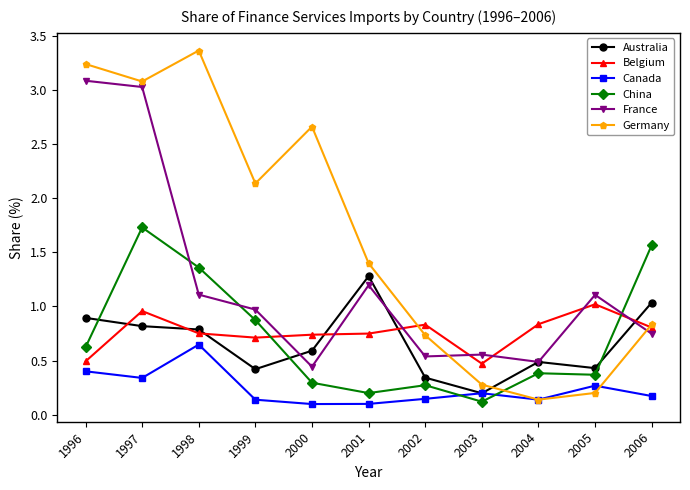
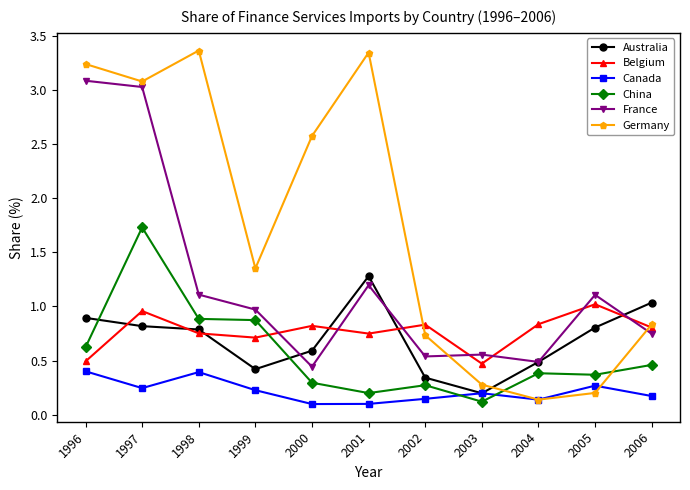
  {
    "Australia": {
      "1996": 0.89,
      "1997": 0.82,
      "1998": 0.79,
      "1999": 0.42,
      "2000": 0.59,
      "2001": 1.28,
      "2002": 0.34,
-     "2005": 0.43,
+     "2005": 0.81,
      "2006": 1.04
    },
    "Belgium": {
      "1996": 0.49,
      "1997": 0.96,
      "1998": 0.75,
      "1999": 0.71,
-     "2000": 0.74,
+     "2000": 0.82,
      "2001": 0.75,
      "2002": 0.83,
      "2003": 0.47,
      "2004": 0.84,
      "2005": 1.02,
      "2006": 0.81
    },
    "Canada": {
      "1996": 0.40,
-     "1997": 0.34,
-     "1998": 0.65,
-     "1999": 0.14,
+     "1997": 0.25,
+     "1998": 0.39,
+     "1999": 0.23,
      "2000": 0.10,
      "2001": 0.10,
      "2002": 0.15,
      "2005": 0.27,
      "2006": 0.17
    },
    "China": {
      "1996": 0.62,
      "1997": 1.73,
-     "1998": 1.36,
+     "1998": 0.89,
      "1999": 0.87,
      "2000": 0.30,
      "2001": 0.20,
      "2002": 0.27,
      "2003": 0.12,
      "2004": 0.38,
      "2005": 0.37,
-     "2006": 1.57
+     "2006": 0.46
    },
    "France": {
      "1996": 3.09,
      "1997": 3.03,
      "1998": 1.11,
      "1999": 0.97,
      "2000": 0.44,
      "2001": 1.20,
      "2002": 0.54,
      "2003": 0.56,
      "2005": 1.11,
      "2006": 0.75
    },
    "Germany": {
      "1996": 3.24,
      "1997": 3.08,
      "1998": 3.36,
-     "1999": 2.14,
-     "2000": 2.66,
-     "2001": 1.40,
+     "1999": 1.35,
+     "2000": 2.57,
+     "2001": 3.35,
      "2002": 0.73,
      "2003": 0.28,
      "2005": 0.20,
      "2006": 0.83
    }
  }
